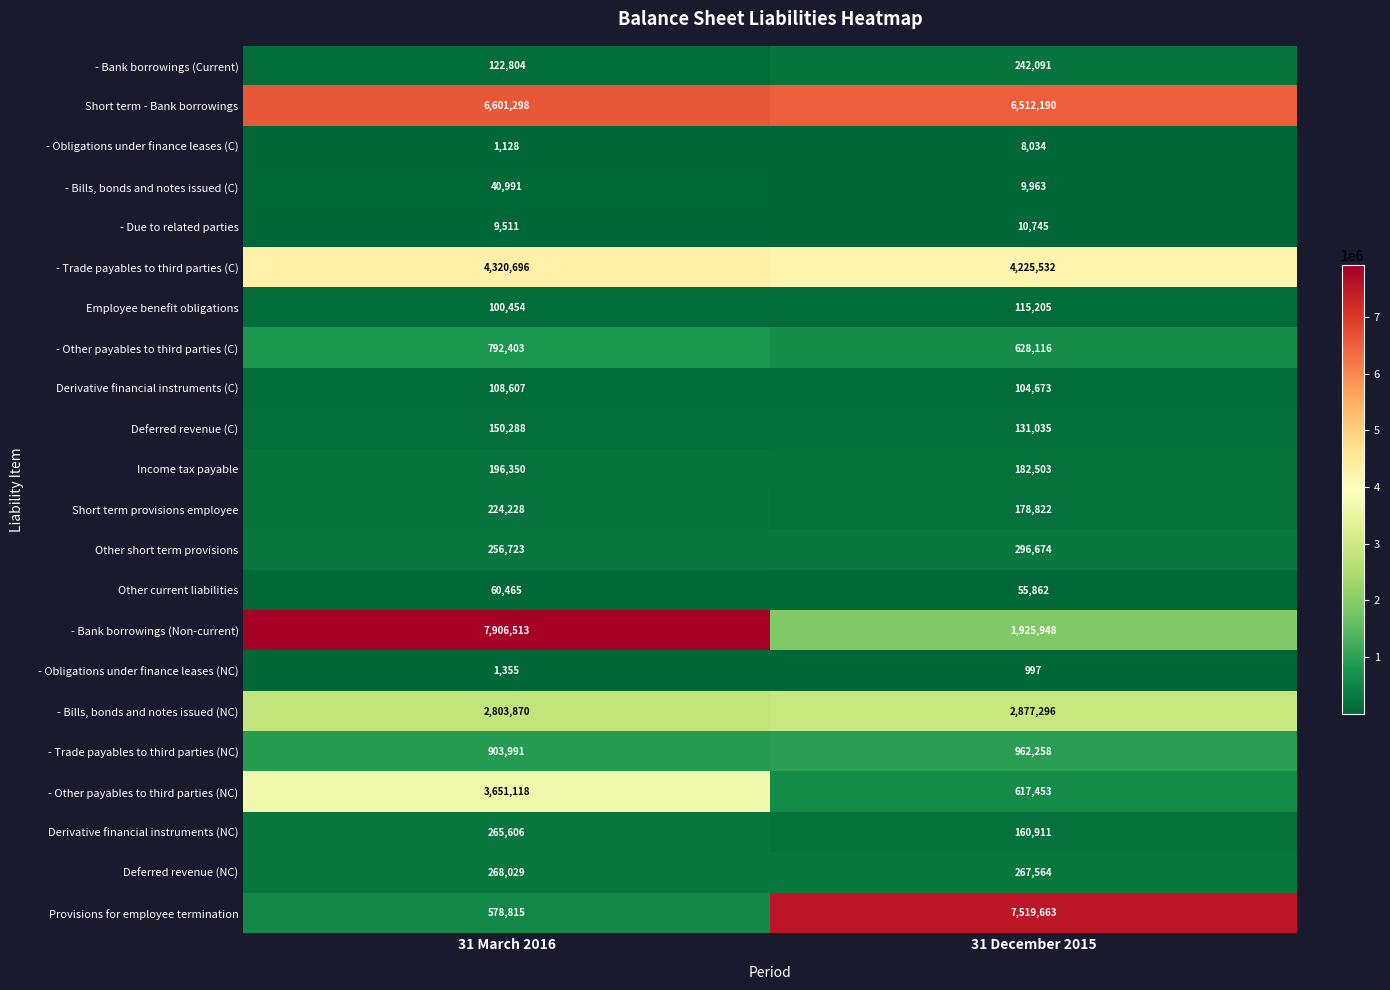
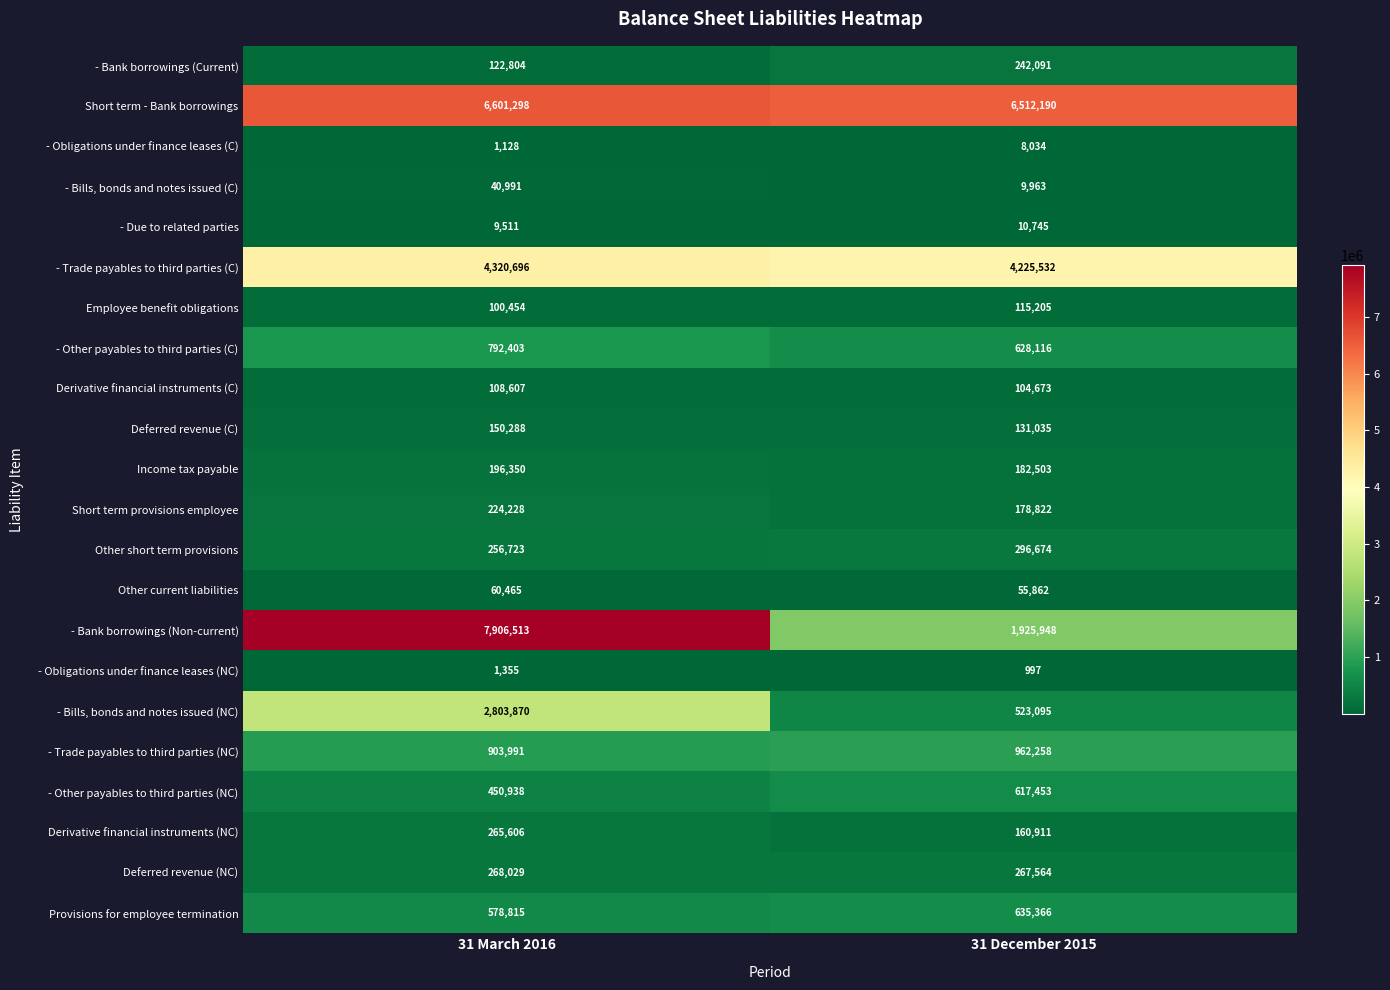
  {
    "- Bank borrowings (Current)": {
      "31 March 2016": "122,804",
      "31 December 2015": "242,091"
    },
    "Short term - Bank borrowings": {
      "31 March 2016": "6,601,298",
      "31 December 2015": "6,512,190"
    },
    "- Obligations under finance leases (C)": {
      "31 March 2016": "1,128",
      "31 December 2015": "8,034"
    },
    "- Bills, bonds and notes issued (C)": {
      "31 March 2016": "40,991",
      "31 December 2015": "9,963"
    },
    "- Due to related parties": {
      "31 March 2016": "9,511",
      "31 December 2015": "10,745"
    },
    "- Trade payables to third parties (C)": {
      "31 March 2016": "4,320,696",
      "31 December 2015": "4,225,532"
    },
    "Employee benefit obligations": {
      "31 March 2016": "100,454",
      "31 December 2015": "115,205"
    },
    "- Other payables to third parties (C)": {
      "31 March 2016": "792,403",
      "31 December 2015": "628,116"
    },
    "Derivative financial instruments (C)": {
      "31 March 2016": "108,607",
      "31 December 2015": "104,673"
    },
    "Deferred revenue (C)": {
      "31 March 2016": "150,288",
      "31 December 2015": "131,035"
    },
    "Income tax payable": {
      "31 March 2016": "196,350",
      "31 December 2015": "182,503"
    },
    "Short term provisions employee": {
      "31 March 2016": "224,228",
      "31 December 2015": "178,822"
    },
    "Other short term provisions": {
      "31 March 2016": "256,723",
      "31 December 2015": "296,674"
    },
    "Other current liabilities": {
      "31 March 2016": "60,465",
      "31 December 2015": "55,862"
    },
    "- Bank borrowings (Non-current)": {
      "31 March 2016": "7,906,513",
      "31 December 2015": "1,925,948"
    },
    "- Obligations under finance leases (NC)": {
      "31 March 2016": "1,355",
      "31 December 2015": "997"
    },
    "- Bills, bonds and notes issued (NC)": {
      "31 March 2016": "2,803,870",
-     "31 December 2015": "2,877,296"
+     "31 December 2015": "523,095"
    },
    "- Trade payables to third parties (NC)": {
      "31 March 2016": "903,991",
      "31 December 2015": "962,258"
    },
    "- Other payables to third parties (NC)": {
-     "31 March 2016": "3,651,118",
+     "31 March 2016": "450,938",
      "31 December 2015": "617,453"
    },
    "Derivative financial instruments (NC)": {
      "31 March 2016": "265,606",
      "31 December 2015": "160,911"
    },
    "Deferred revenue (NC)": {
      "31 March 2016": "268,029",
      "31 December 2015": "267,564"
    },
    "Provisions for employee termination": {
      "31 March 2016": "578,815",
-     "31 December 2015": "7,519,663"
+     "31 December 2015": "635,366"
    }
  }
